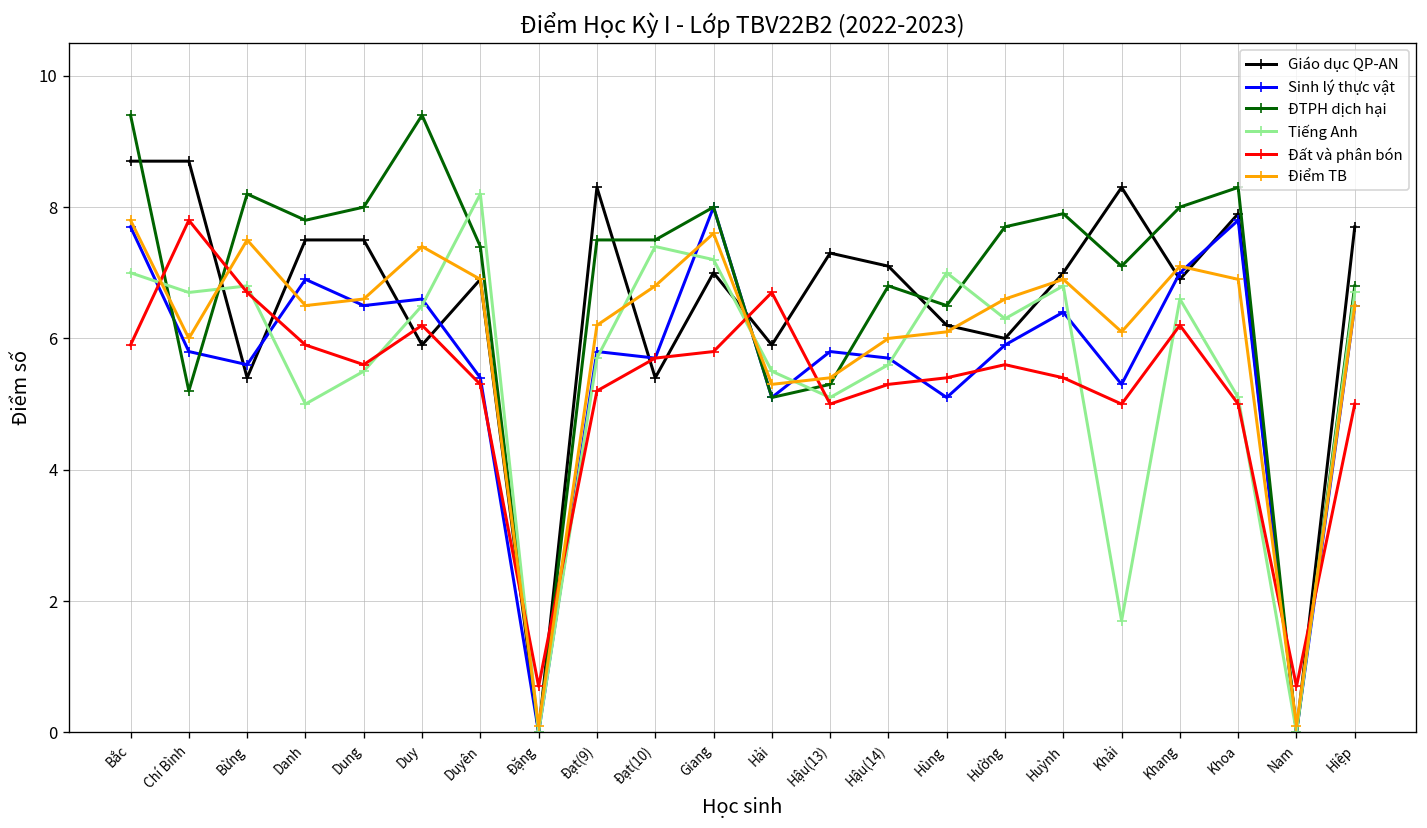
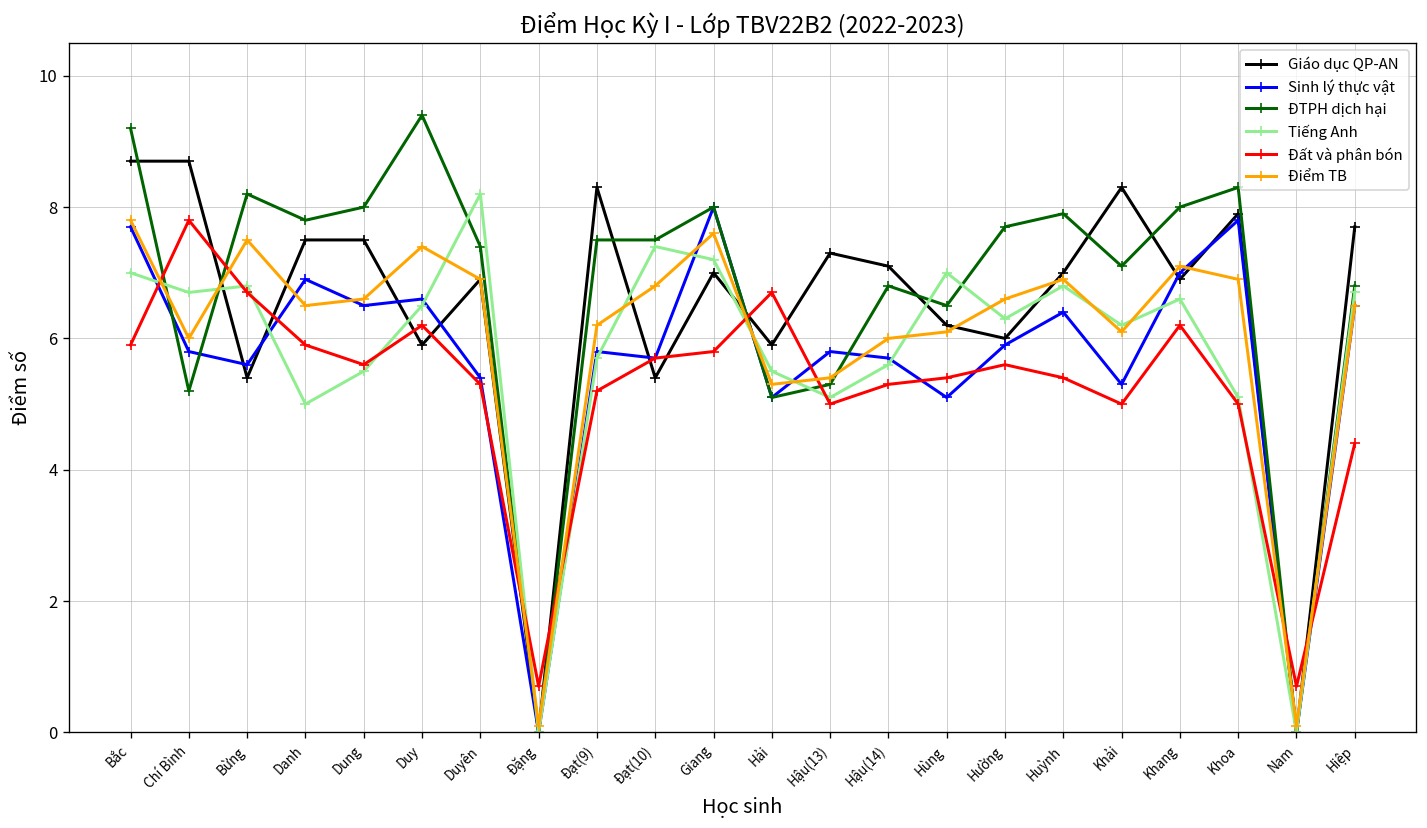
  {
    "Giáo dục QP-AN": {
      "Bắc": 8.7,
      "Chí Bình": 8.7,
      "Bừng": 5.4,
      "Danh": 7.5,
      "Dung": 7.5,
      "Duy": 5.9,
      "Đạt(9)": 8.3,
      "Đạt(10)": 5.4,
      "Giang": 7.0,
      "Hải": 5.9,
      "Hậu(13)": 7.3,
      "Hậu(14)": 7.1,
      "Hùng": 6.2,
      "Hường": 6.0,
      "Huỳnh": 7.0,
      "Khải": 8.3,
      "Khang": 6.9,
      "Khoa": 7.9,
      "Hiệp": 7.7
    },
    "Sinh lý thực vật": {
      "Bắc": 7.7,
      "Chí Bình": 5.8,
      "Bừng": 5.6,
      "Danh": 6.9,
      "Dung": 6.5,
      "Duy": 6.6,
      "Duyên": 5.4,
      "Đạt(9)": 5.8,
      "Hậu(13)": 5.8,
      "Hậu(14)": 5.7,
      "Hùng": 5.1,
      "Hường": 5.9,
      "Huỳnh": 6.4,
      "Khải": 5.3,
      "Khang": 7.0,
      "Khoa": 7.8
    },
    "ĐTPH dịch hại": {
-     "Bắc": 9.4,
+     "Bắc": 9.2,
      "Chí Bình": 5.2,
      "Bừng": 8.2,
      "Danh": 7.8,
      "Dung": 8.0,
      "Duy": 9.4,
      "Duyên": 7.4,
      "Đạt(9)": 7.5,
      "Đạt(10)": 7.5,
      "Hậu(13)": 5.3,
      "Hậu(14)": 6.8,
      "Hùng": 6.5,
      "Hường": 7.7,
      "Huỳnh": 7.9,
      "Khải": 7.1,
      "Khang": 8.0,
      "Khoa": 8.3,
      "Hiệp": 6.8
    },
    "Tiếng Anh": {
      "Bắc": 7.0,
      "Chí Bình": 6.7,
      "Bừng": 6.8,
      "Danh": 5.0,
      "Dung": 5.5,
      "Duy": 6.5,
      "Duyên": 8.2,
      "Đạt(9)": 5.7,
      "Đạt(10)": 7.4,
      "Giang": 7.2,
      "Hải": 5.5,
      "Hậu(13)": 5.1,
      "Hậu(14)": 5.6,
      "Hùng": 7.0,
      "Hường": 6.3,
      "Huỳnh": 6.8,
-     "Khải": 1.7,
+     "Khải": 6.2,
      "Khang": 6.6,
      "Khoa": 5.1,
      "Hiệp": 6.7
    },
    "Đất và phân bón": {
      "Bắc": 5.9,
      "Chí Bình": 7.8,
      "Bừng": 6.7,
      "Danh": 5.9,
      "Dung": 5.6,
      "Duy": 6.2,
      "Duyên": 5.3,
      "Đặng": 0.7,
      "Đạt(9)": 5.2,
      "Giang": 5.8,
      "Hải": 6.7,
      "Hậu(13)": 5.0,
      "Hậu(14)": 5.3,
      "Hùng": 5.4,
      "Hường": 5.6,
      "Huỳnh": 5.4,
      "Khải": 5.0,
      "Khang": 6.2,
      "Khoa": 5.0,
      "Nam": 0.7,
-     "Hiệp": 5.0
+     "Hiệp": 4.4
    },
    "Điểm TB": {
      "Bắc": 7.8,
      "Chí Bình": 6.0,
      "Bừng": 7.5,
      "Danh": 6.5,
      "Dung": 6.6,
      "Duy": 7.4,
      "Đặng": 0.1,
      "Đạt(9)": 6.2,
      "Đạt(10)": 6.8,
      "Giang": 7.6,
      "Hải": 5.3,
      "Hậu(13)": 5.4,
      "Hậu(14)": 6.0,
      "Hùng": 6.1,
      "Hường": 6.6,
      "Huỳnh": 6.9,
      "Khải": 6.1,
      "Khang": 7.1,
      "Khoa": 6.9,
      "Nam": 0.1
    }
  }
